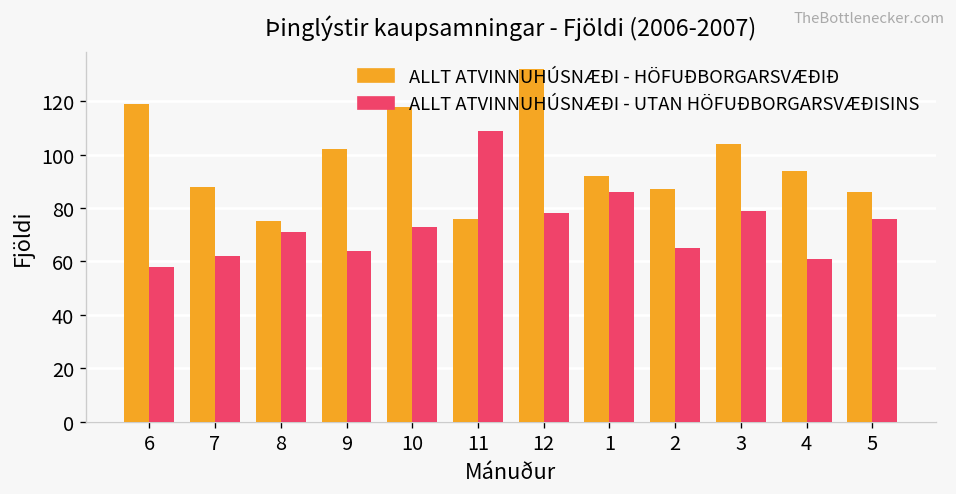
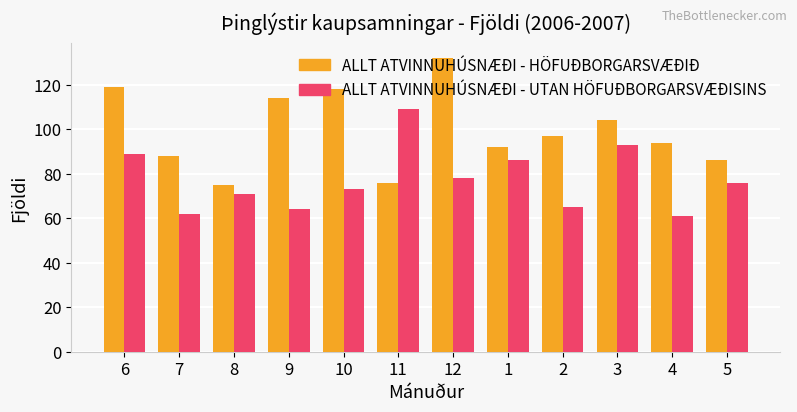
  {
    "ALLT ATVINNUHÚSNÆÐI - HÖFUÐBORGARSVÆÐIÐ": {
      "6": 119,
      "7": 88,
      "8": 75,
-     "9": 102,
+     "9": 114,
      "10": 118,
      "11": 76,
      "12": 132,
      "1": 92,
-     "2": 87,
+     "2": 97,
      "3": 104,
      "4": 94,
      "5": 86
    },
    "ALLT ATVINNUHÚSNÆÐI - UTAN HÖFUÐBORGARSVÆÐISINS": {
-     "6": 58,
+     "6": 89,
      "7": 62,
      "8": 71,
      "9": 64,
      "10": 73,
      "11": 109,
      "12": 78,
      "1": 86,
      "2": 65,
-     "3": 79,
+     "3": 93,
      "4": 61,
      "5": 76
    }
  }
